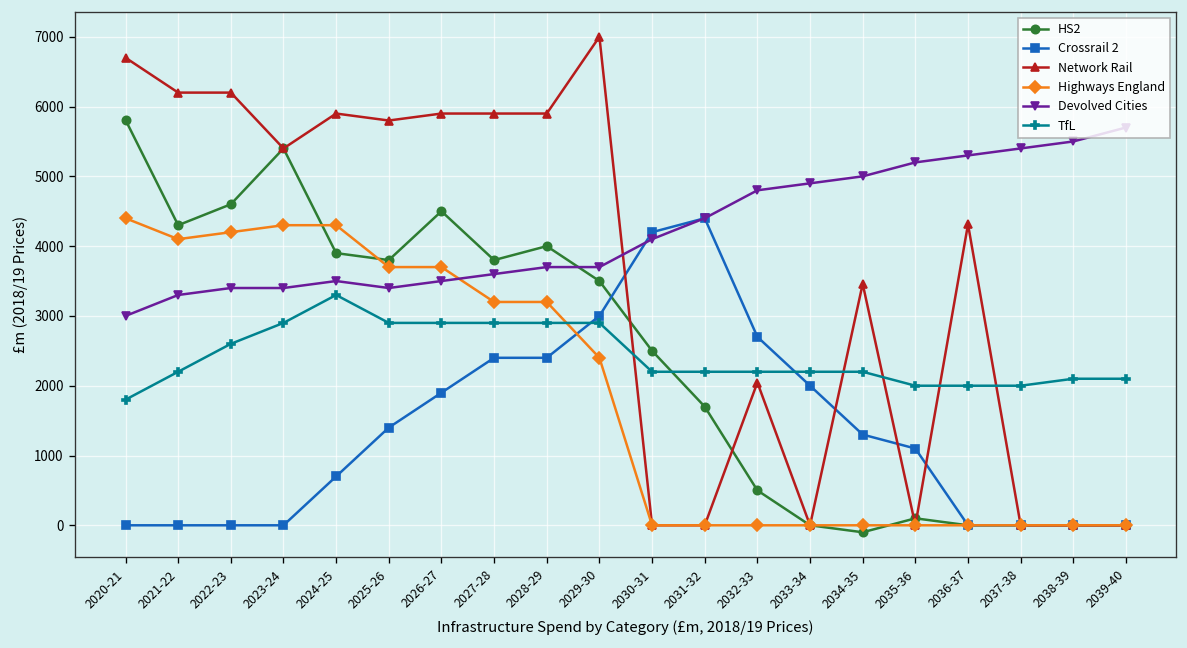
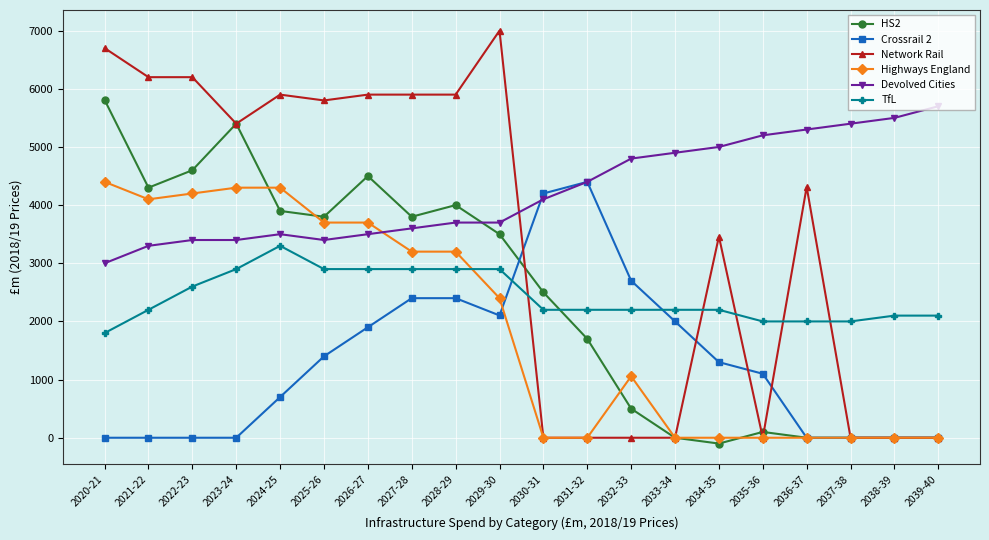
  {
    "HS2": {
      "2020-21": 5800,
      "2021-22": 4300,
      "2022-23": 4600,
      "2024-25": 3900,
      "2025-26": 3800,
      "2026-27": 4500,
      "2027-28": 3800,
      "2028-29": 4000,
      "2029-30": 3500,
      "2030-31": 2500,
      "2031-32": 1700,
      "2032-33": 500,
      "2034-35": -100,
      "2035-36": 100
    },
    "Crossrail 2": {
      "2020-21": 0,
      "2021-22": 0,
      "2022-23": 0,
      "2023-24": 0,
      "2024-25": 700,
      "2025-26": 1400,
      "2026-27": 1900,
      "2027-28": 2400,
      "2028-29": 2400,
-     "2029-30": 3000,
+     "2029-30": 2100,
      "2030-31": 4200,
      "2032-33": 2700,
      "2033-34": 2000,
      "2034-35": 1300,
      "2035-36": 1100
    },
    "Network Rail": {
      "2020-21": 6700,
      "2021-22": 6200,
      "2022-23": 6200,
      "2024-25": 5900,
      "2025-26": 5800,
      "2026-27": 5900,
      "2027-28": 5900,
      "2028-29": 5900,
      "2029-30": 7000,
-     "2032-33": 2000,
+     "2032-33": 0,
      "2034-35": 3500,
      "2036-37": 4300
    },
    "Highways England": {
      "2020-21": 4400,
      "2021-22": 4100,
      "2022-23": 4200,
      "2023-24": 4300,
      "2024-25": 4300,
      "2025-26": 3700,
      "2026-27": 3700,
      "2027-28": 3200,
      "2028-29": 3200,
      "2029-30": 2400,
-     "2032-33": 0,
+     "2032-33": 1100,
      "2034-35": 0
    },
    "Devolved Cities": {
      "2020-21": 3000,
      "2021-22": 3300,
      "2022-23": 3400,
      "2023-24": 3400,
      "2024-25": 3500,
      "2025-26": 3400,
      "2026-27": 3500,
      "2027-28": 3600,
      "2028-29": 3700,
      "2029-30": 3700,
      "2030-31": 4100,
      "2032-33": 4800,
      "2033-34": 4900,
      "2034-35": 5000,
      "2035-36": 5200,
      "2036-37": 5300,
      "2037-38": 5400,
      "2038-39": 5500
    },
    "TfL": {
      "2020-21": 1800,
      "2021-22": 2200,
      "2022-23": 2600,
      "2023-24": 2900,
      "2024-25": 3300,
      "2025-26": 2900,
      "2026-27": 2900,
      "2027-28": 2900,
      "2028-29": 2900,
      "2029-30": 2900,
      "2030-31": 2200,
      "2031-32": 2200,
      "2032-33": 2200,
      "2033-34": 2200,
      "2034-35": 2200,
      "2035-36": 2000,
      "2036-37": 2000,
      "2037-38": 2000,
      "2038-39": 2100,
      "2039-40": 2100
    }
  }
